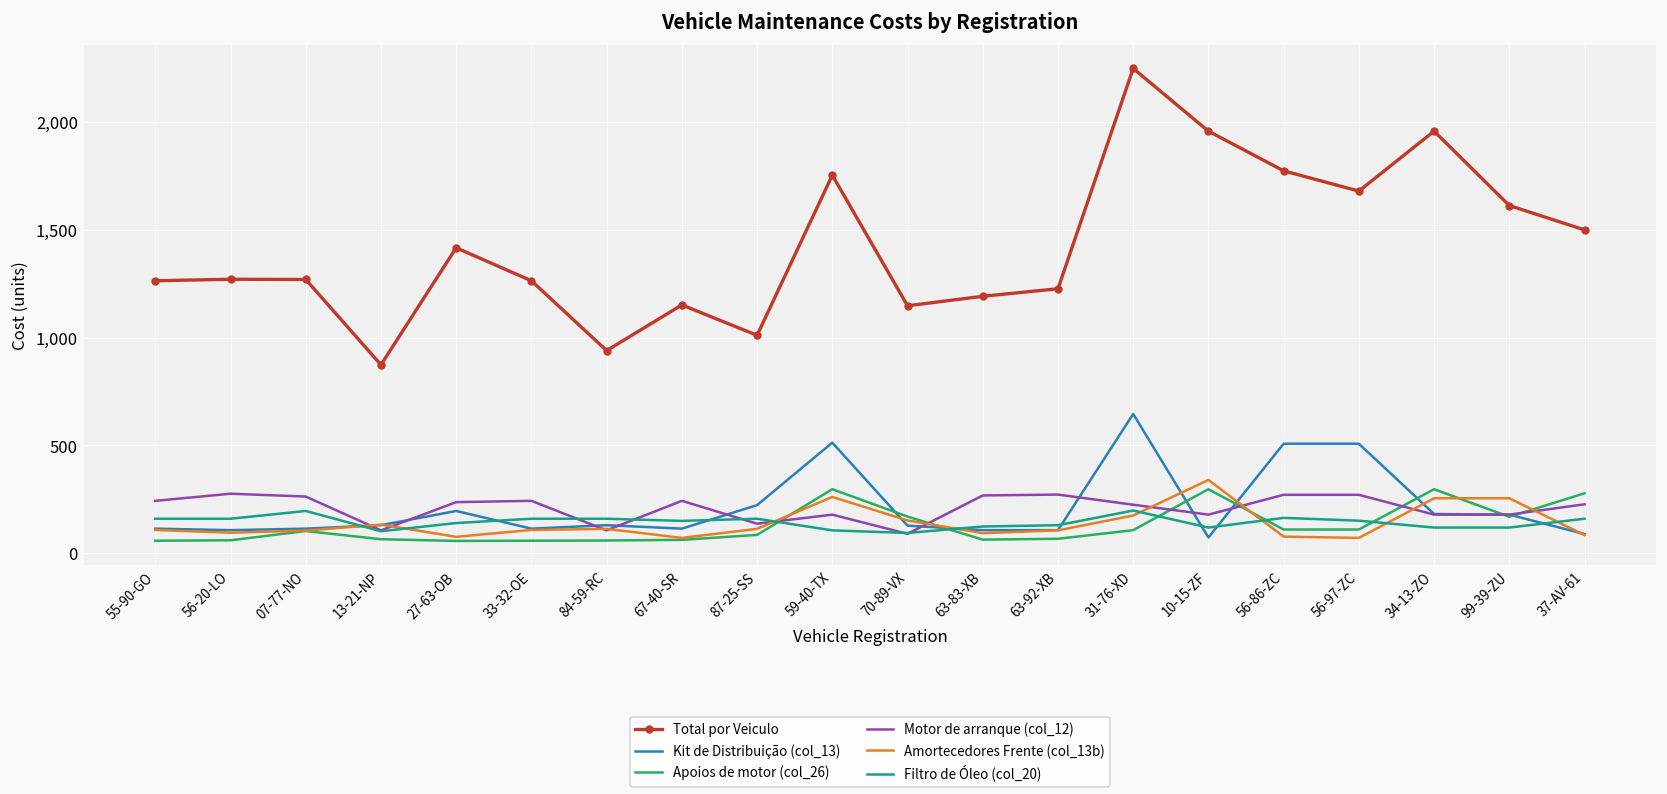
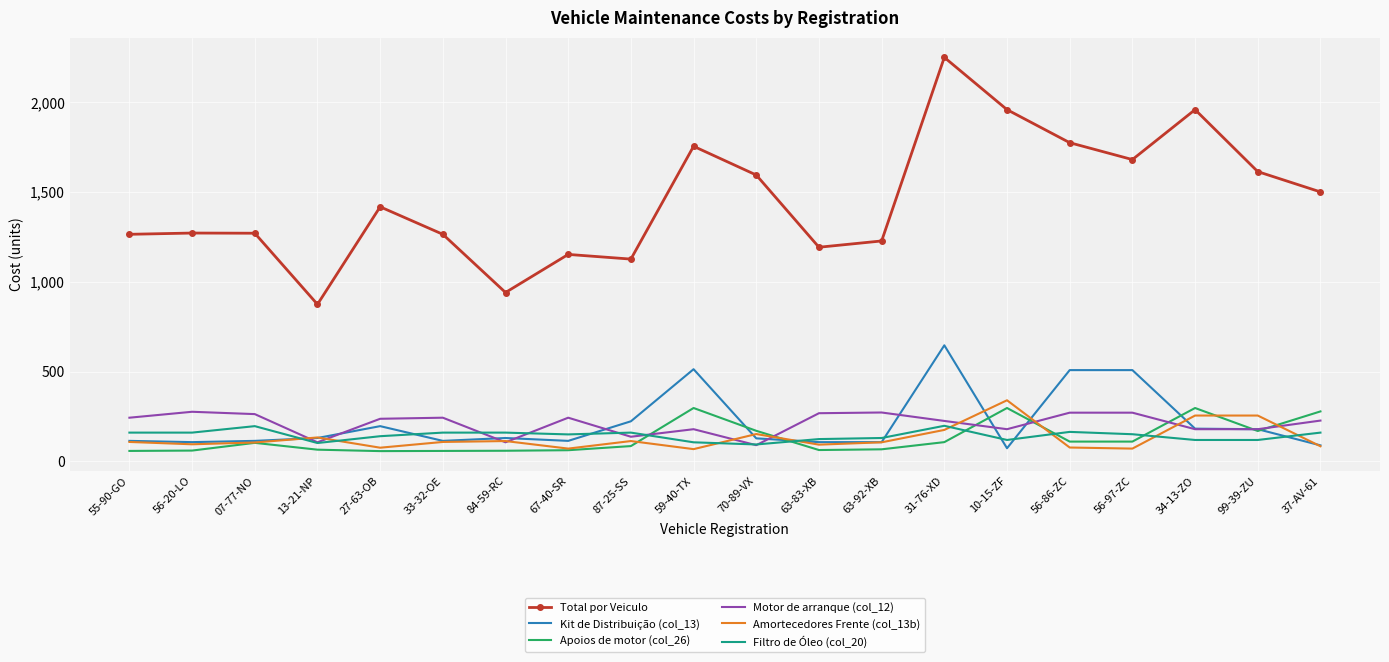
  {
    "Total por Veiculo": {
      "55-90-GO": "1,260",
      "56-20-LO": "1,270",
      "07-77-NO": "1,270",
      "13-21-NP": "870",
      "27-63-OB": "1,420",
      "33-32-OE": "1,260",
      "84-59-RC": "940",
      "67-40-SR": "1,150",
-     "87-25-SS": "1,010",
+     "87-25-SS": "1,130",
      "59-40-TX": "1,750",
-     "70-89-VX": "1,150",
+     "70-89-VX": "1,590",
      "63-83-XB": "1,190",
      "63-92-XB": "1,230",
      "31-76-XD": "2,250",
      "10-15-ZF": "1,960",
      "56-86-ZC": "1,770",
      "56-97-ZC": "1,680",
      "34-13-ZO": "1,960",
      "99-39-ZU": "1,610",
      "37-AV-61": "1,500"
    },
    "Kit de Distribuição (col_13)": {
      "27-63-OB": "200",
      "84-59-RC": "130",
      "67-40-SR": "110",
      "87-25-SS": "220",
      "59-40-TX": "510",
      "70-89-VX": "130",
      "31-76-XD": "650",
      "10-15-ZF": "70",
      "56-86-ZC": "510",
      "56-97-ZC": "510"
    },
    "Motor de arranque (col_12)": {
      "55-90-GO": "240",
      "56-20-LO": "280",
      "07-77-NO": "260",
      "27-63-OB": "240",
      "33-32-OE": "240",
      "67-40-SR": "240",
      "87-25-SS": "140",
      "59-40-TX": "180",
      "63-83-XB": "270",
      "63-92-XB": "270",
      "31-76-XD": "230",
      "10-15-ZF": "180",
      "56-86-ZC": "270",
      "56-97-ZC": "270",
      "37-AV-61": "230"
    },
    "Amortecedores Frente (col_13b)": {
      "27-63-OB": "80",
      "87-25-SS": "110",
-     "59-40-TX": "260",
+     "59-40-TX": "70",
      "70-89-VX": "150",
      "31-76-XD": "180",
      "10-15-ZF": "340",
      "56-86-ZC": "80",
      "56-97-ZC": "70",
      "34-13-ZO": "260",
      "99-39-ZU": "260"
    }
  }
